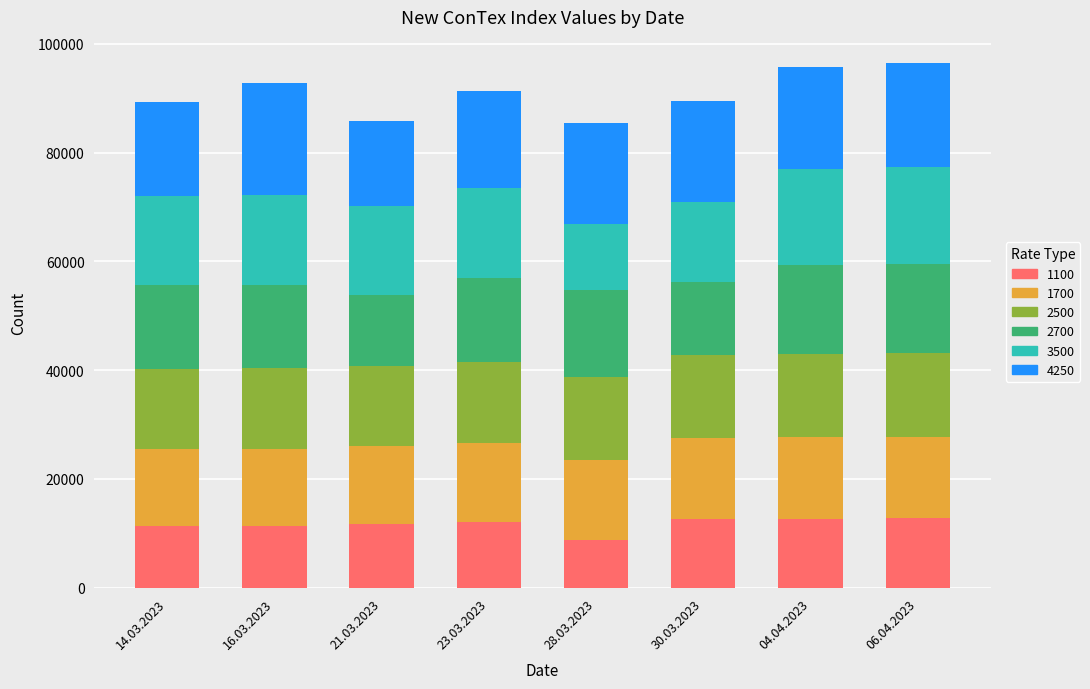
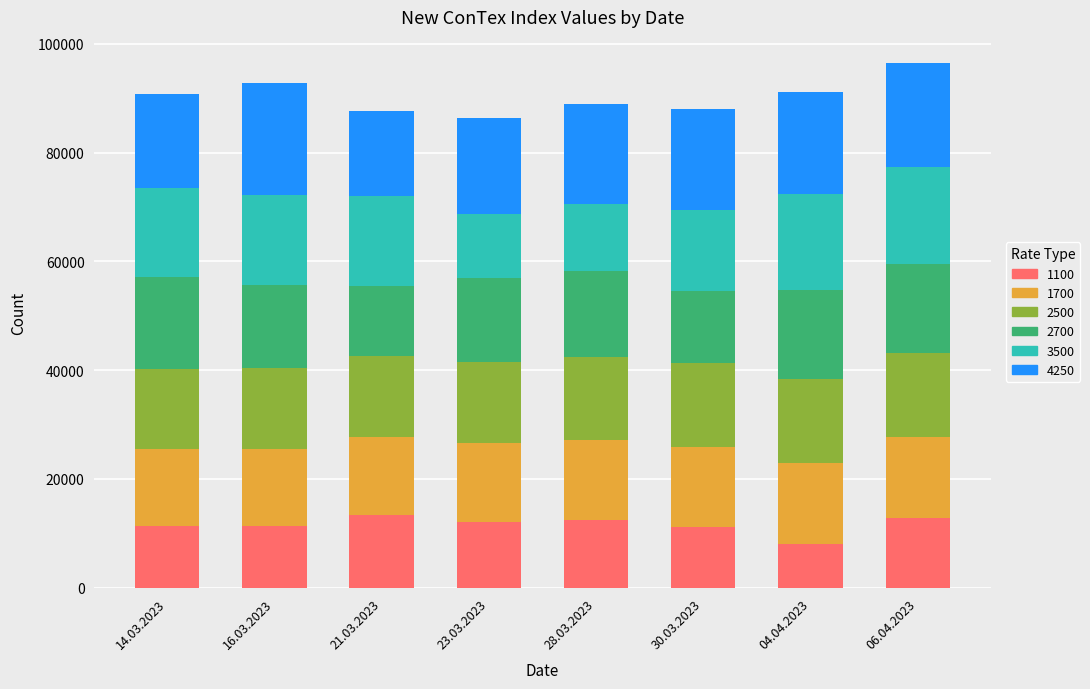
  {
    "1100": {
      "14.03.2023": 11000,
      "16.03.2023": 11000,
-     "21.03.2023": 12000,
+     "21.03.2023": 13000,
      "23.03.2023": 12000,
-     "28.03.2023": 9000,
-     "30.03.2023": 13000,
-     "04.04.2023": 13000,
+     "28.03.2023": 12000,
+     "30.03.2023": 11000,
+     "04.04.2023": 8000,
      "06.04.2023": 13000
    },
    "1700": {
      "14.03.2023": 14000,
      "16.03.2023": 14000,
      "21.03.2023": 14000,
      "23.03.2023": 15000,
      "28.03.2023": 15000,
      "30.03.2023": 15000,
      "04.04.2023": 15000,
      "06.04.2023": 15000
    },
    "2500": {
      "14.03.2023": 15000,
      "16.03.2023": 15000,
      "21.03.2023": 15000,
      "23.03.2023": 15000,
      "28.03.2023": 15000,
      "30.03.2023": 15000,
      "04.04.2023": 15000,
      "06.04.2023": 16000
    },
    "2700": {
-     "14.03.2023": 15000,
+     "14.03.2023": 17000,
      "16.03.2023": 15000,
      "21.03.2023": 13000,
      "23.03.2023": 15000,
      "28.03.2023": 16000,
      "30.03.2023": 13000,
      "04.04.2023": 16000,
      "06.04.2023": 16000
    },
    "3500": {
      "14.03.2023": 16000,
      "16.03.2023": 16000,
      "21.03.2023": 16000,
-     "23.03.2023": 17000,
+     "23.03.2023": 12000,
      "28.03.2023": 12000,
      "30.03.2023": 15000,
      "04.04.2023": 18000,
      "06.04.2023": 18000
    },
    "4250": {
      "14.03.2023": 17000,
      "16.03.2023": 21000,
      "21.03.2023": 16000,
      "23.03.2023": 18000,
      "28.03.2023": 18000,
      "30.03.2023": 19000,
      "04.04.2023": 19000,
      "06.04.2023": 19000
    }
  }
